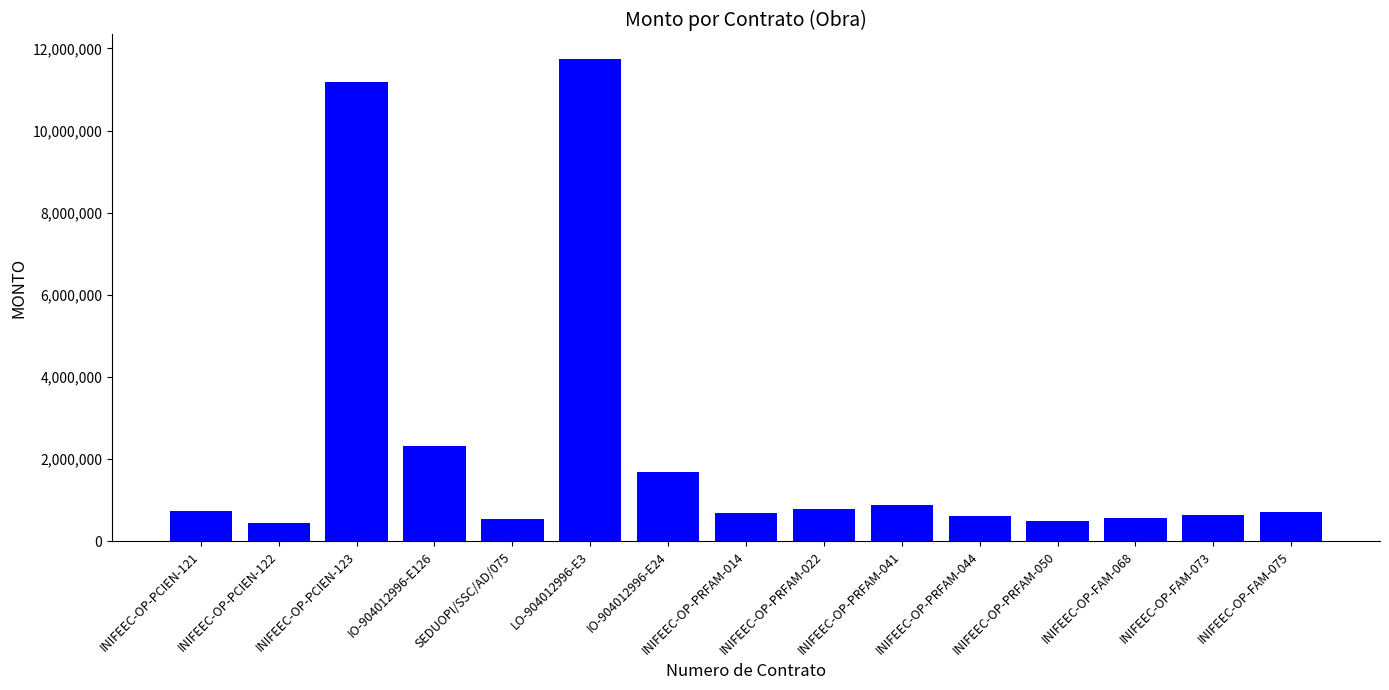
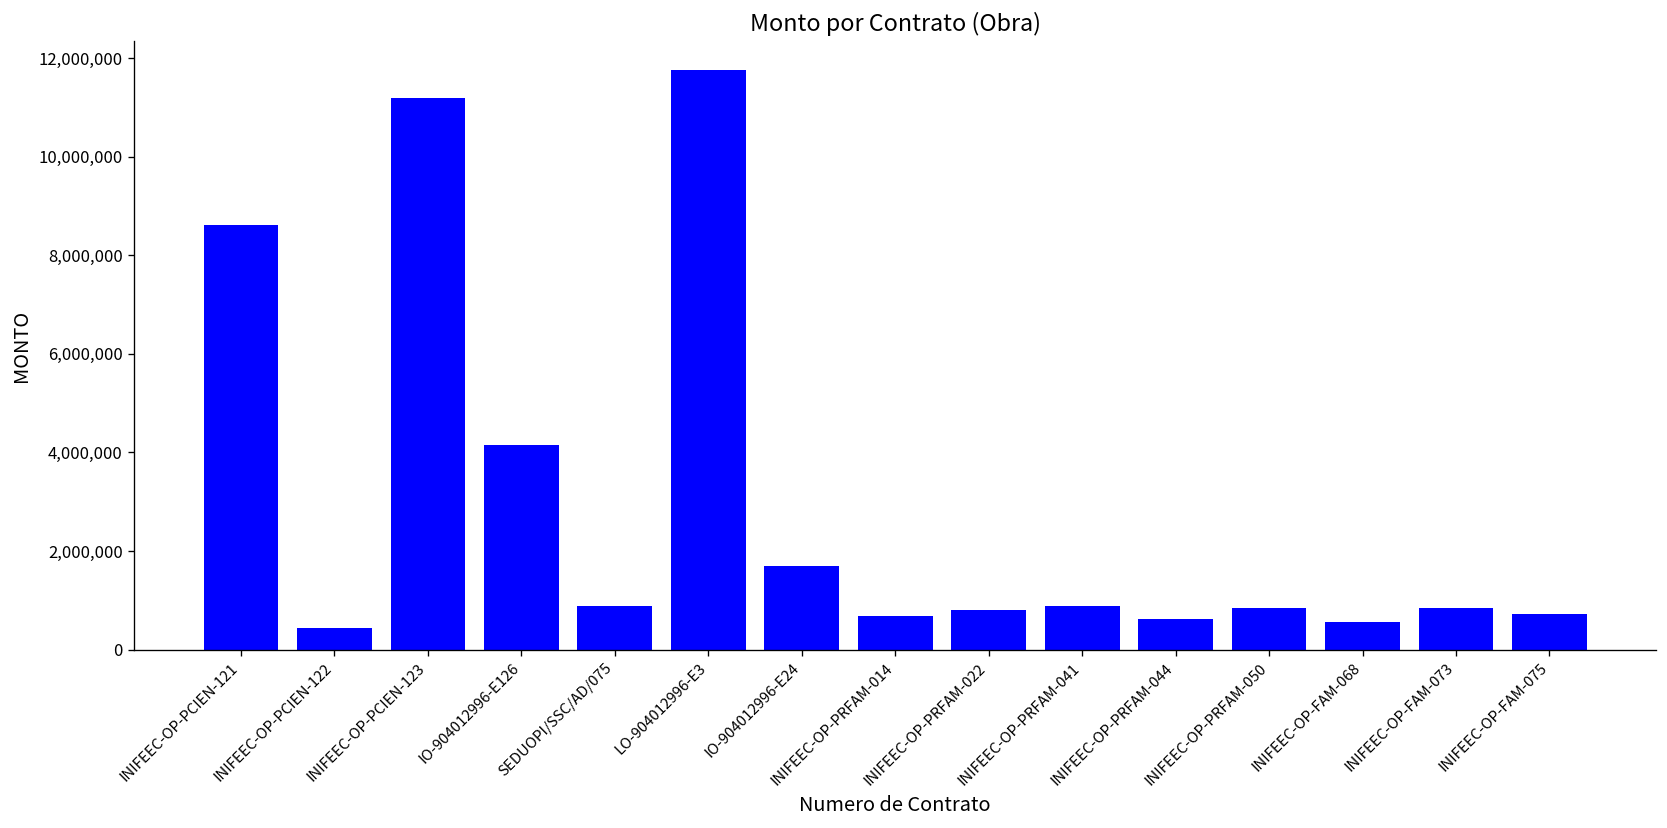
  {
-   "INIFEEC-OP-PCIEN-121": "700,000",
+   "INIFEEC-OP-PCIEN-121": "8,600,000",
    "INIFEEC-OP-PCIEN-122": "400,000",
    "INIFEEC-OP-PCIEN-123": "11,200,000",
-   "IO-904012996-E126": "2,300,000",
-   "SEDUOPI/SSC/AD/075": "600,000",
+   "IO-904012996-E126": "4,200,000",
+   "SEDUOPI/SSC/AD/075": "900,000",
    "LO-904012996-E3": "11,800,000",
    "IO-904012996-E24": "1,700,000",
    "INIFEEC-OP-PRFAM-014": "700,000",
    "INIFEEC-OP-PRFAM-022": "800,000",
    "INIFEEC-OP-PRFAM-041": "900,000",
    "INIFEEC-OP-PRFAM-044": "600,000",
-   "INIFEEC-OP-PRFAM-050": "500,000",
+   "INIFEEC-OP-PRFAM-050": "800,000",
    "INIFEEC-OP-FAM-068": "600,000",
-   "INIFEEC-OP-FAM-073": "700,000",
+   "INIFEEC-OP-FAM-073": "900,000",
    "INIFEEC-OP-FAM-075": "700,000"
  }
